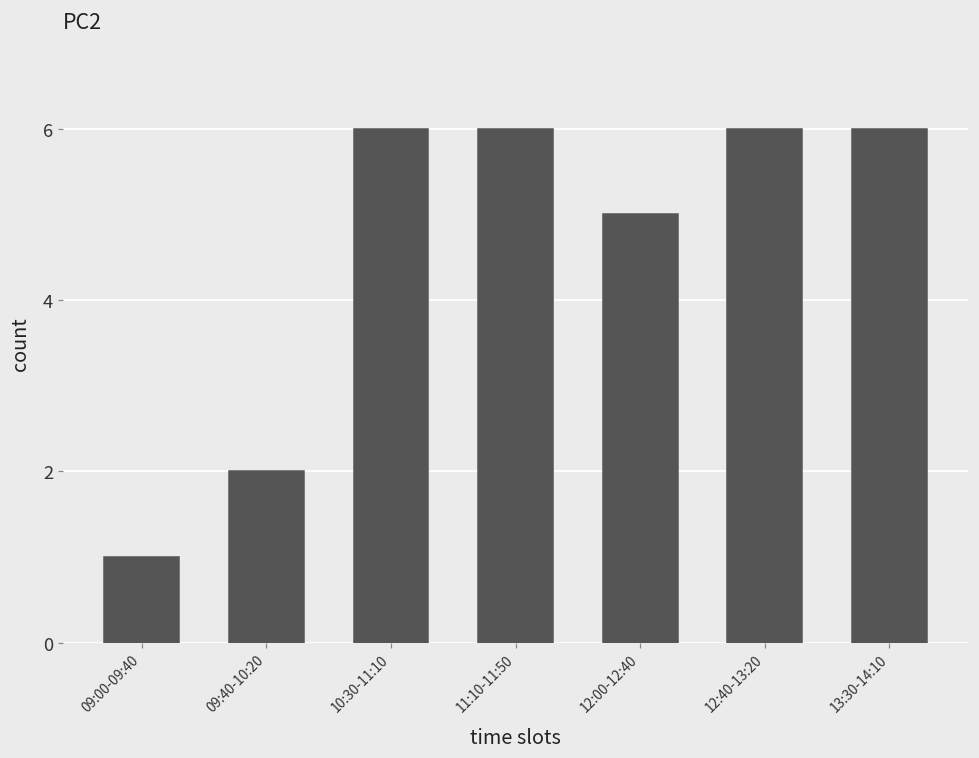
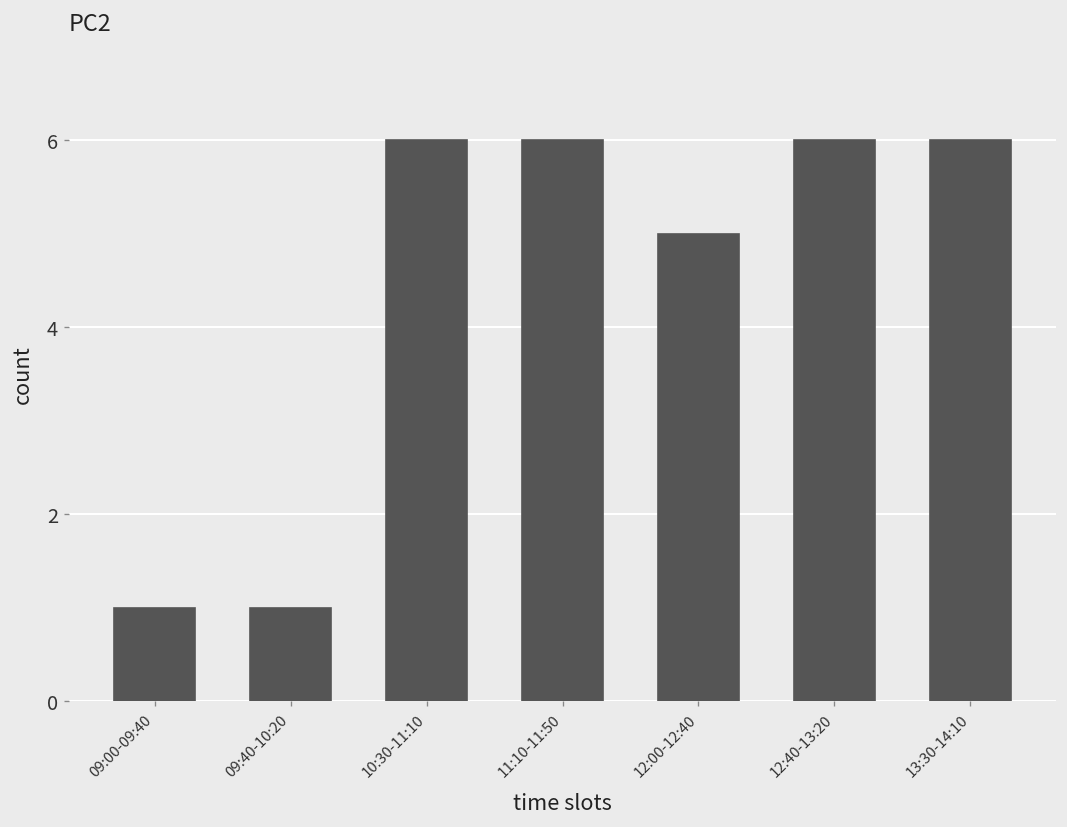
  {
    "09:00-09:40": 1,
-   "09:40-10:20": 2,
+   "09:40-10:20": 1,
    "10:30-11:10": 6,
    "11:10-11:50": 6,
    "12:00-12:40": 5,
    "12:40-13:20": 6,
    "13:30-14:10": 6
  }
